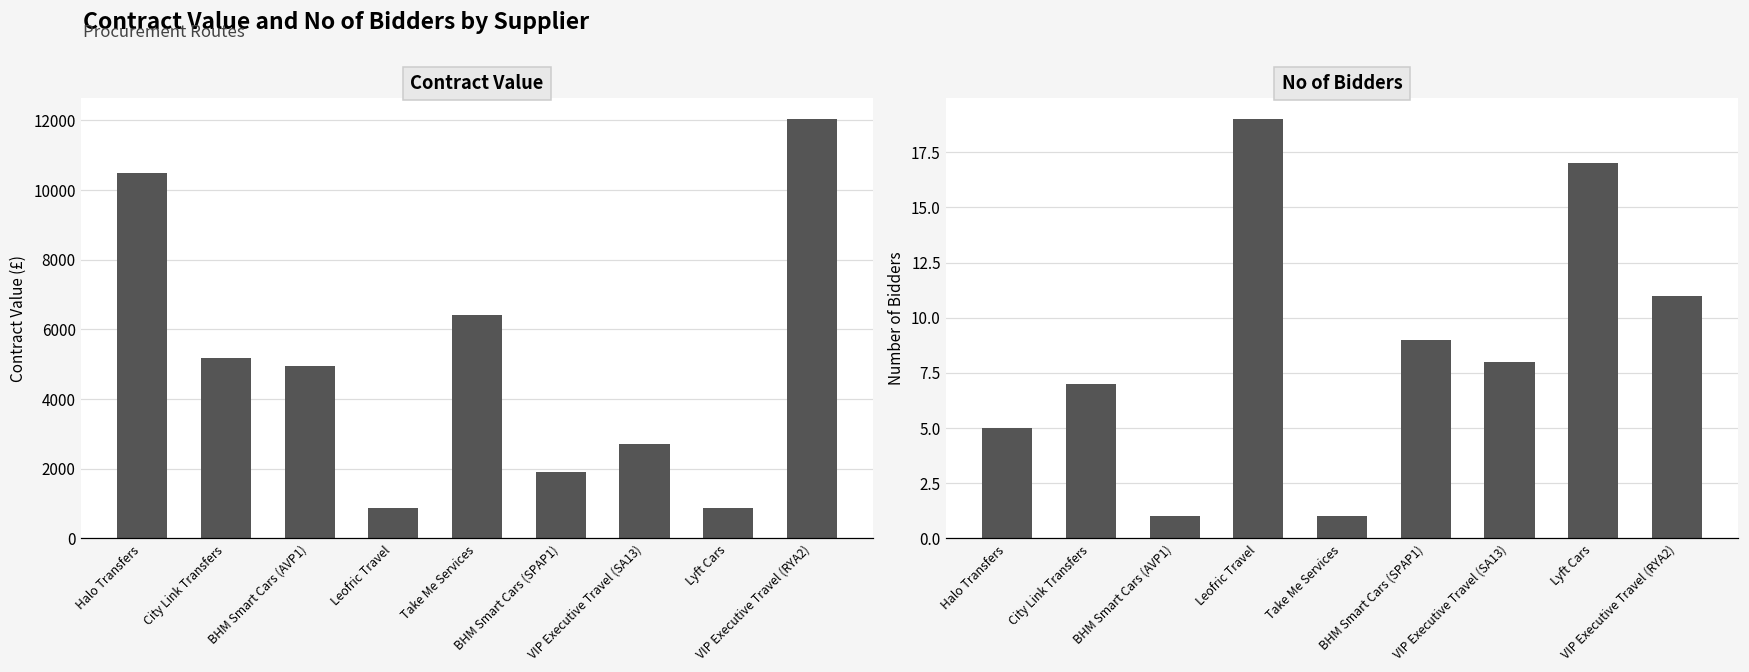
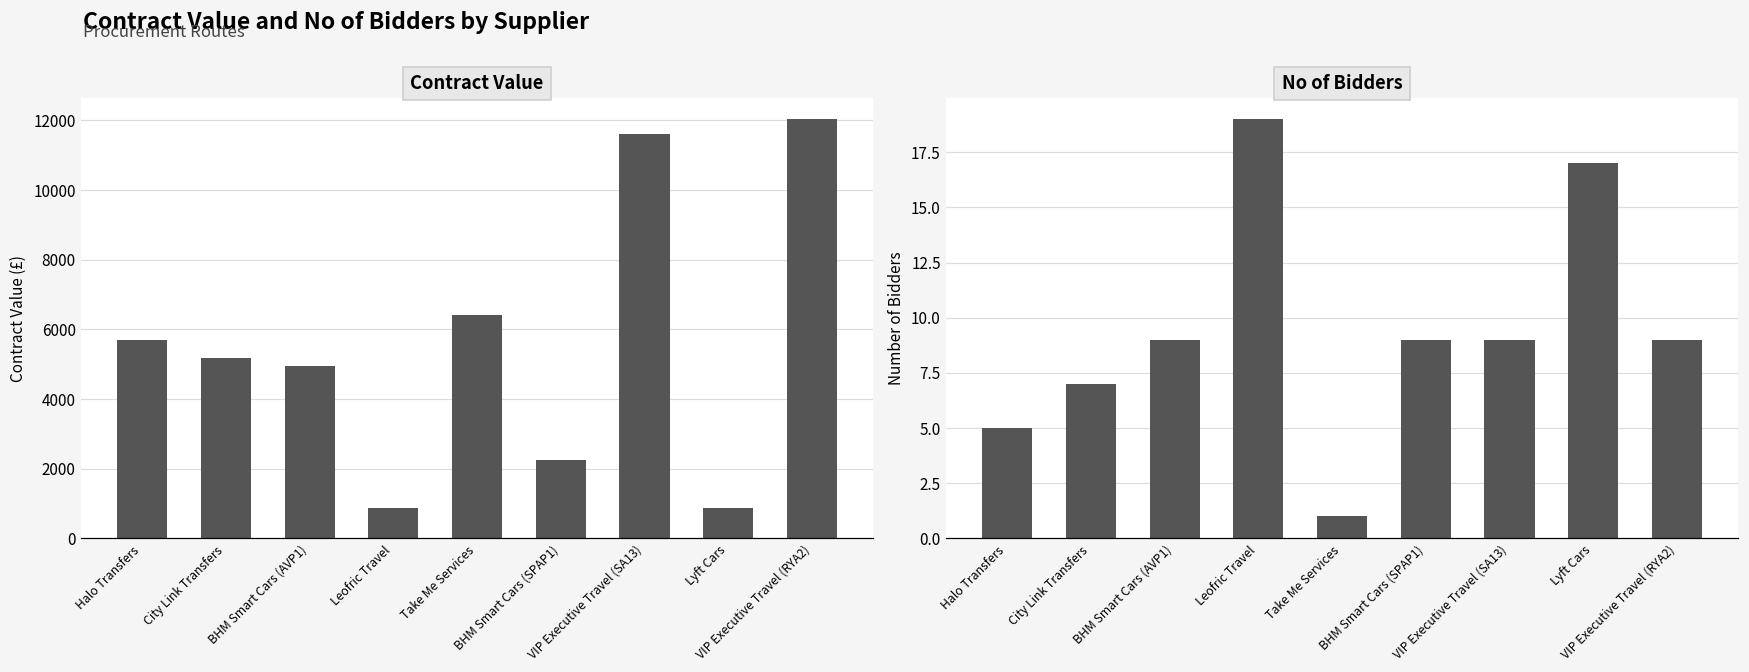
  {
    "Contract Value": {
-     "Halo Transfers": 10500,
+     "Halo Transfers": 5700,
      "City Link Transfers": 5200,
      "BHM Smart Cars (AVP1)": 4900,
      "Leofric Travel": 900,
      "Take Me Services": 6400,
-     "BHM Smart Cars (SPAP1)": 1900,
-     "VIP Executive Travel (SA13)": 2700,
+     "BHM Smart Cars (SPAP1)": 2300,
+     "VIP Executive Travel (SA13)": 11600,
      "Lyft Cars": 900,
      "VIP Executive Travel (RYA2)": 12000
    },
    "No of Bidders": {
      "Halo Transfers": 5,
      "City Link Transfers": 7,
-     "BHM Smart Cars (AVP1)": 1,
+     "BHM Smart Cars (AVP1)": 9,
      "Leofric Travel": 19,
      "Take Me Services": 1,
      "BHM Smart Cars (SPAP1)": 9,
-     "VIP Executive Travel (SA13)": 8,
+     "VIP Executive Travel (SA13)": 9,
      "Lyft Cars": 17,
-     "VIP Executive Travel (RYA2)": 11
+     "VIP Executive Travel (RYA2)": 9
    }
  }
